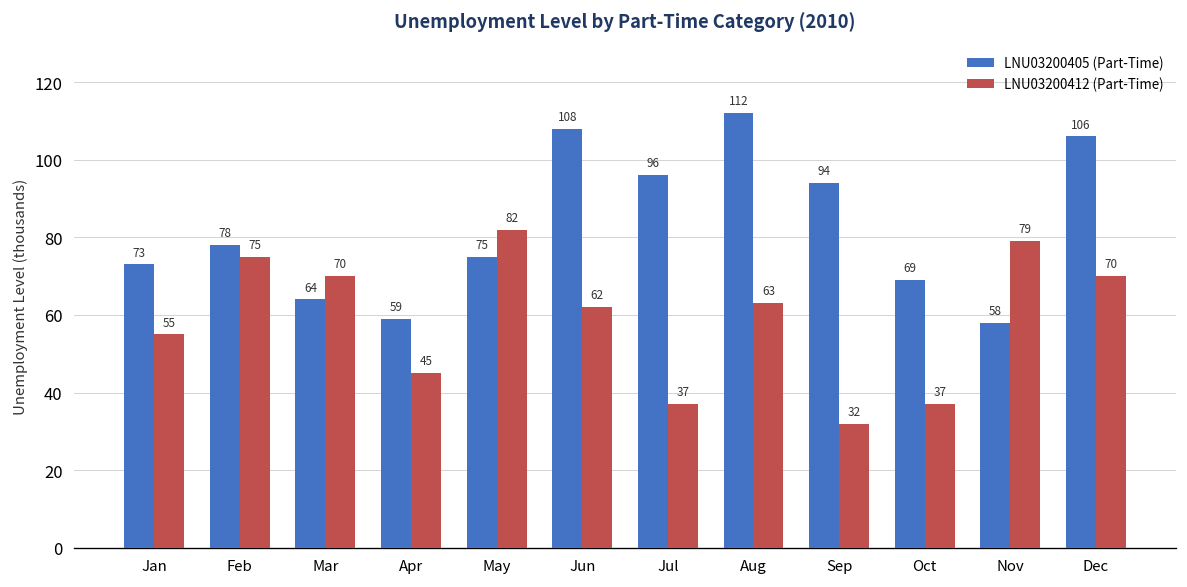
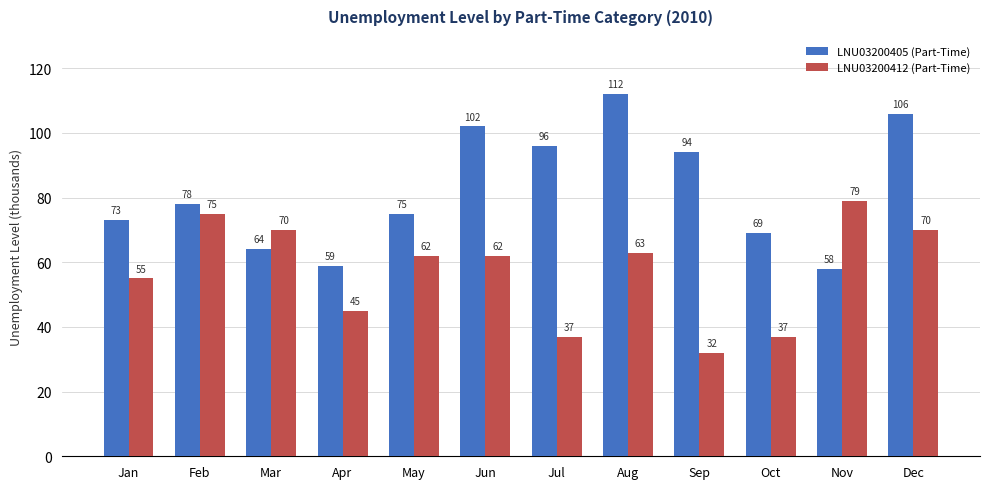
  {
    "LNU03200405 (Part-Time)": {
      "Jan": 73,
      "Feb": 78,
      "Mar": 64,
      "Apr": 59,
      "May": 75,
-     "Jun": 108,
+     "Jun": 102,
      "Jul": 96,
      "Aug": 112,
      "Sep": 94,
      "Oct": 69,
      "Nov": 58,
      "Dec": 106
    },
    "LNU03200412 (Part-Time)": {
      "Jan": 55,
      "Feb": 75,
      "Mar": 70,
      "Apr": 45,
-     "May": 82,
+     "May": 62,
      "Jun": 62,
      "Jul": 37,
      "Aug": 63,
      "Sep": 32,
      "Oct": 37,
      "Nov": 79,
      "Dec": 70
    }
  }
